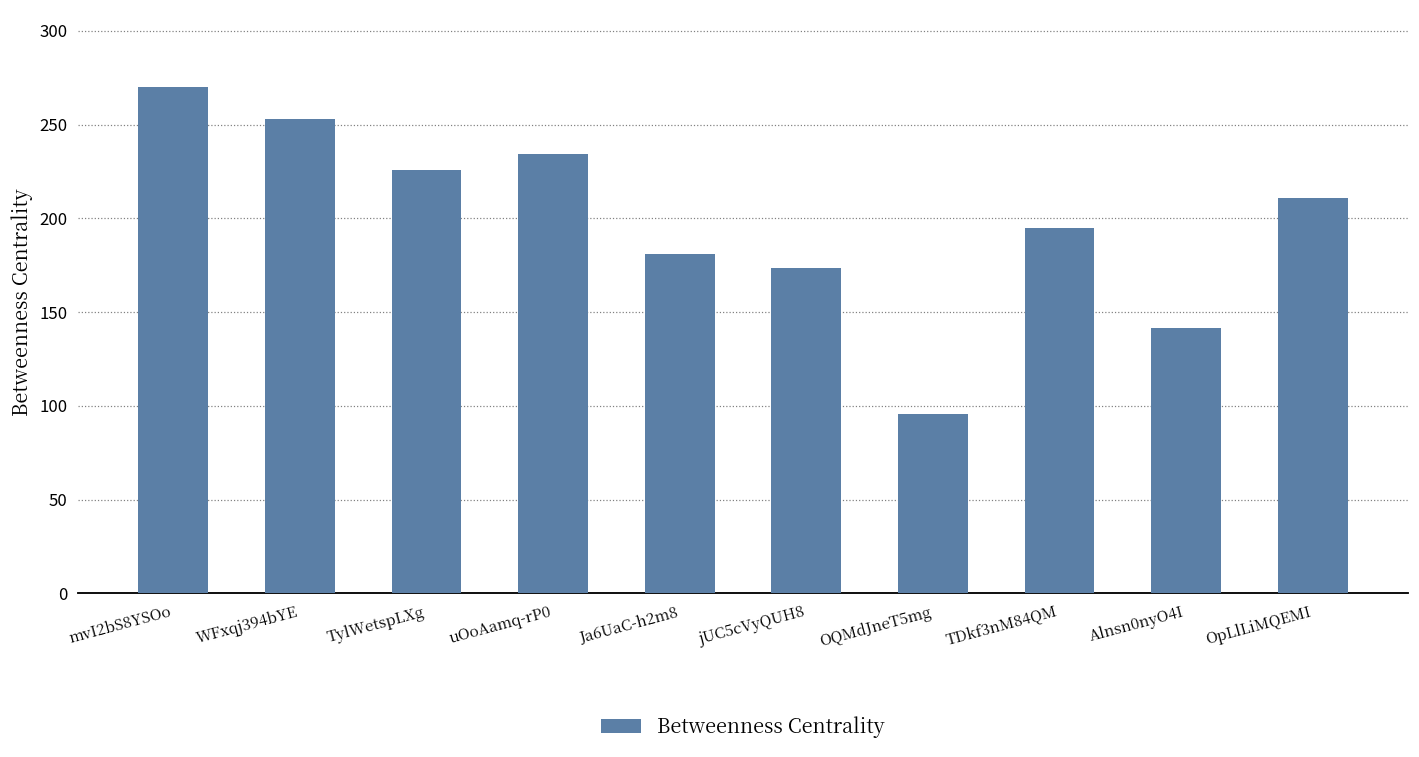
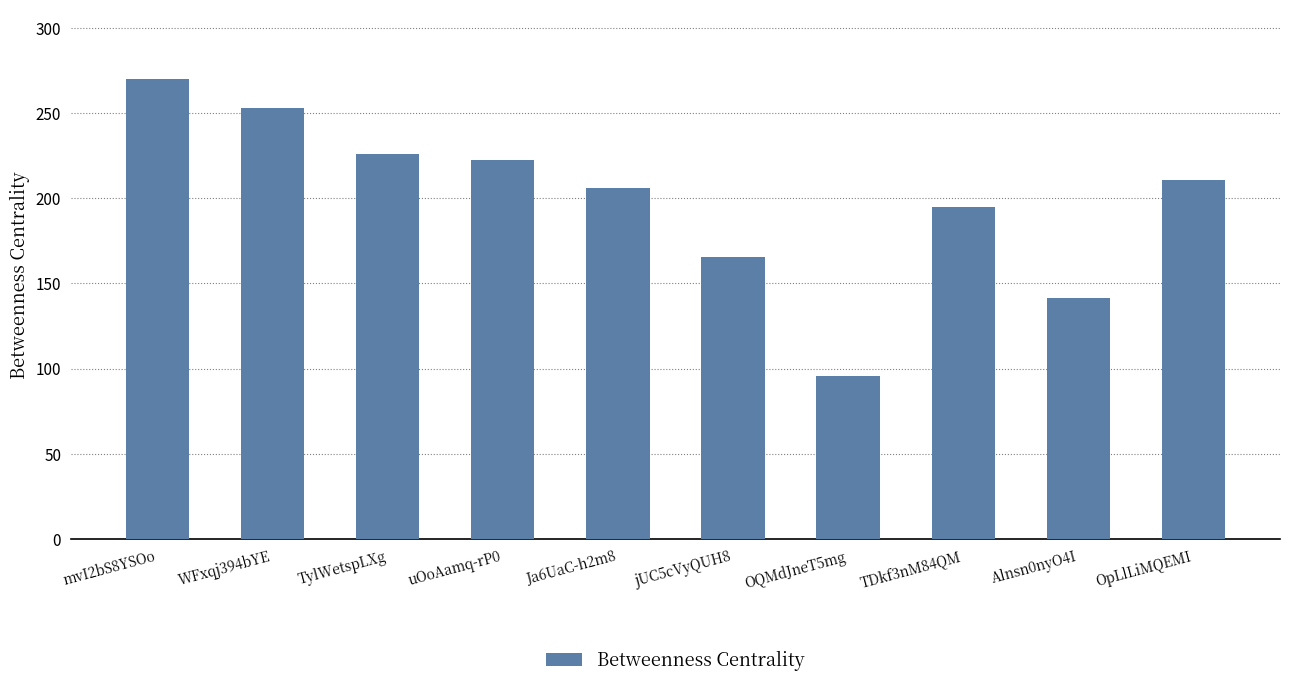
  {
    "mvI2bS8YSOo": 270,
    "WFxqj394bYE": 253,
    "TylWetspLXg": 226,
-   "uOoAamq-rP0": 235,
-   "Ja6UaC-h2m8": 181,
-   "jUC5cVyQUH8": 173,
+   "uOoAamq-rP0": 222,
+   "Ja6UaC-h2m8": 206,
+   "jUC5cVyQUH8": 165,
    "OQMdJneT5mg": 96,
    "TDkf3nM84QM": 195,
    "Alnsn0nyO4I": 141,
    "OpLlLiMQEMI": 211
  }
